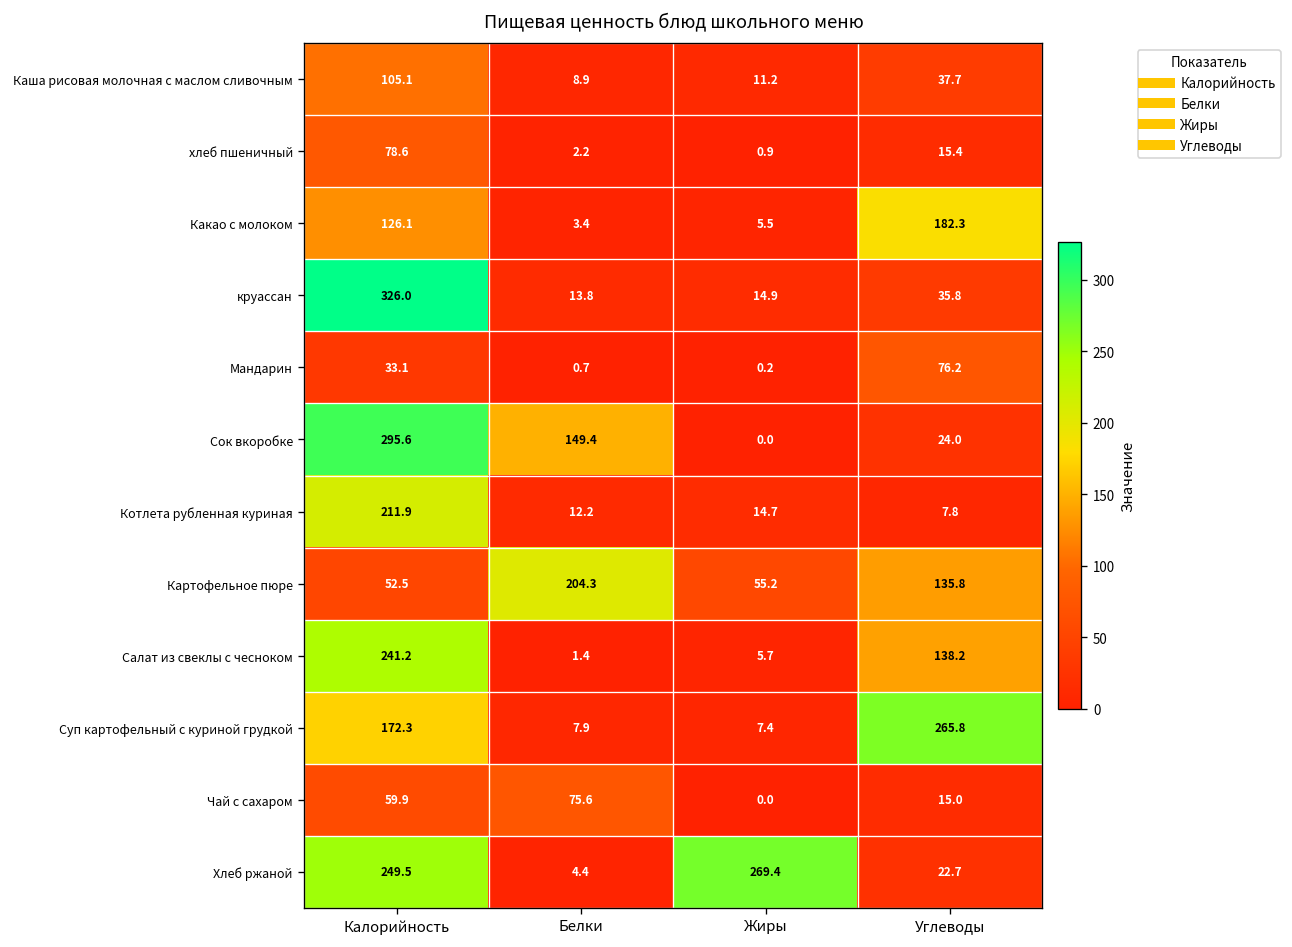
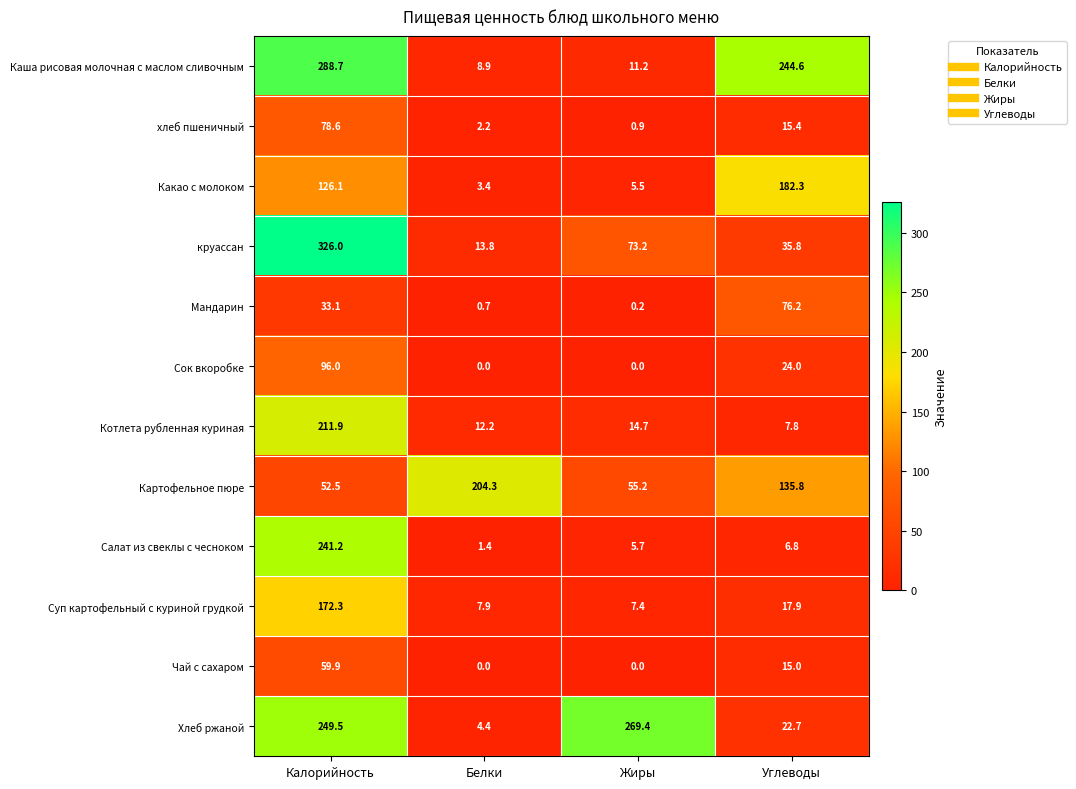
  {
    "Каша рисовая молочная с маслом сливочным": {
-     "Калорийность": 105.1,
+     "Калорийность": 288.7,
      "Белки": 8.9,
      "Жиры": 11.2,
-     "Углеводы": 37.7
+     "Углеводы": 244.6
    },
    "хлеб пшеничный": {
      "Калорийность": 78.6,
      "Белки": 2.2,
      "Жиры": 0.9,
      "Углеводы": 15.4
    },
    "Какао с молоком": {
      "Калорийность": 126.1,
      "Белки": 3.4,
      "Жиры": 5.5,
      "Углеводы": 182.3
    },
    "круассан": {
      "Калорийность": 326.0,
      "Белки": 13.8,
-     "Жиры": 14.9,
+     "Жиры": 73.2,
      "Углеводы": 35.8
    },
    "Мандарин": {
      "Калорийность": 33.1,
      "Белки": 0.7,
      "Жиры": 0.2,
      "Углеводы": 76.2
    },
    "Сок вкоробке": {
-     "Калорийность": 295.6,
-     "Белки": 149.4,
+     "Калорийность": 96.0,
+     "Белки": 0.0,
      "Жиры": 0.0,
      "Углеводы": 24.0
    },
    "Котлета рубленная куриная": {
      "Калорийность": 211.9,
      "Белки": 12.2,
      "Жиры": 14.7,
      "Углеводы": 7.8
    },
    "Картофельное пюре": {
      "Калорийность": 52.5,
      "Белки": 204.3,
      "Жиры": 55.2,
      "Углеводы": 135.8
    },
    "Салат из свеклы с чесноком": {
      "Калорийность": 241.2,
      "Белки": 1.4,
      "Жиры": 5.7,
-     "Углеводы": 138.2
+     "Углеводы": 6.8
    },
    "Суп картофельный с куриной грудкой": {
      "Калорийность": 172.3,
      "Белки": 7.9,
      "Жиры": 7.4,
-     "Углеводы": 265.8
+     "Углеводы": 17.9
    },
    "Чай с сахаром": {
      "Калорийность": 59.9,
-     "Белки": 75.6,
+     "Белки": 0.0,
      "Жиры": 0.0,
      "Углеводы": 15.0
    },
    "Хлеб ржаной": {
      "Калорийность": 249.5,
      "Белки": 4.4,
      "Жиры": 269.4,
      "Углеводы": 22.7
    }
  }
